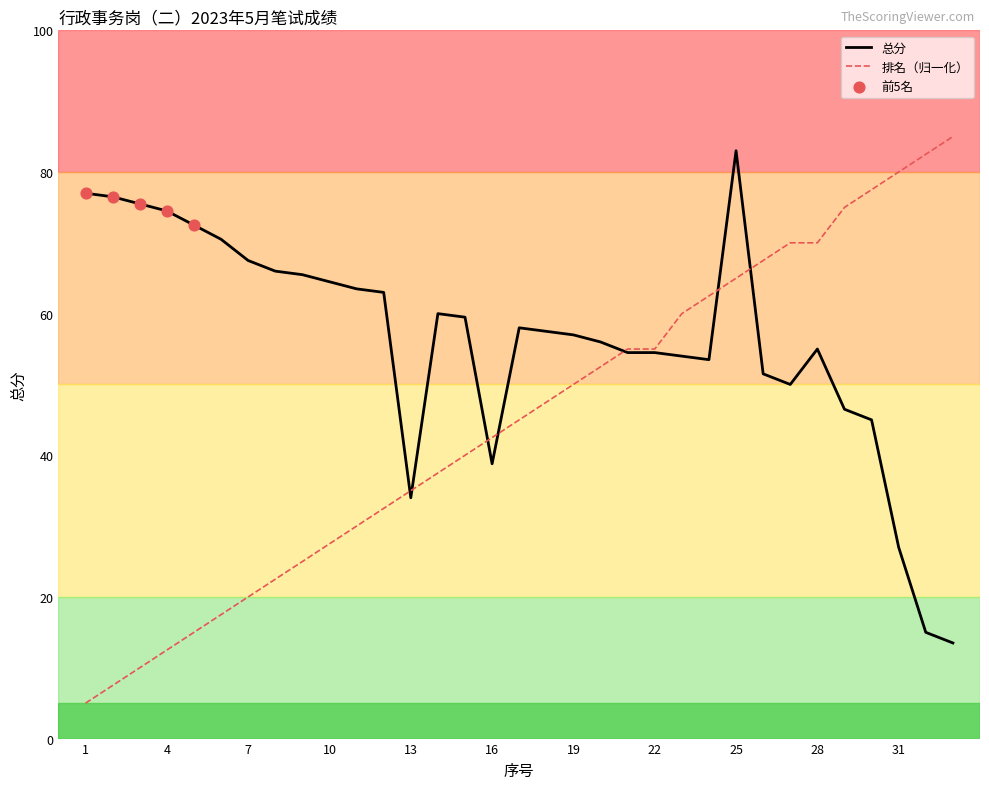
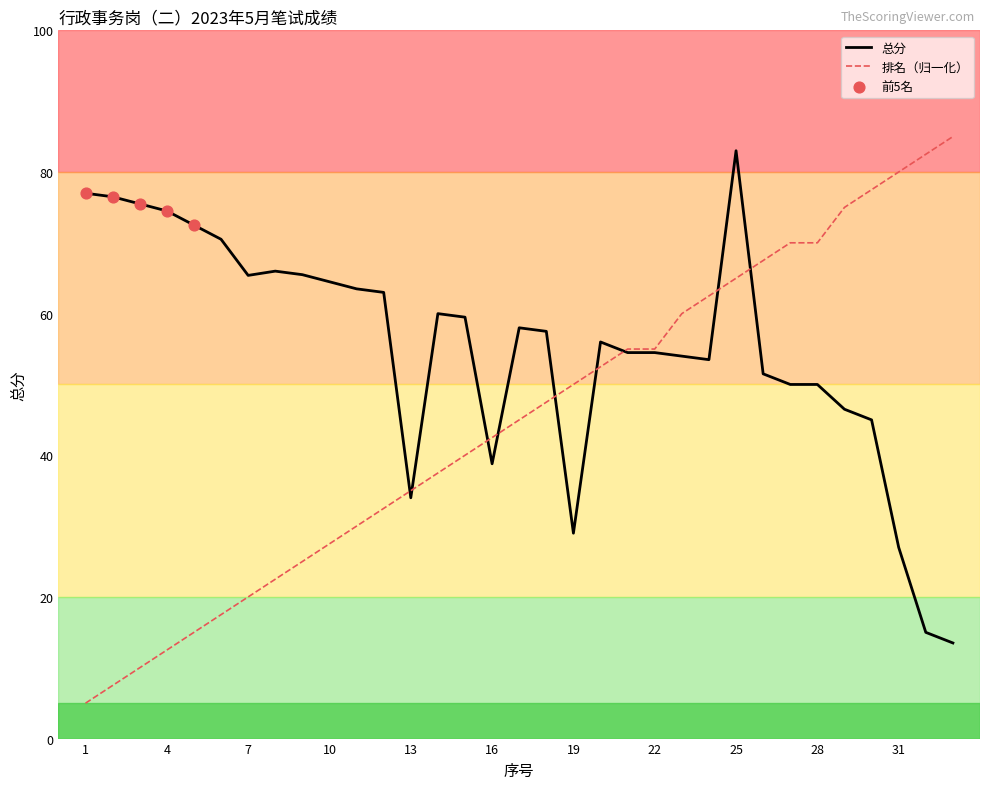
  {
    "总分": {
-     "7": 68,
+     "7": 65,
      "10": 65,
      "13": 34,
      "16": 39,
-     "19": 57,
+     "19": 29,
      "22": 55,
      "25": 83,
-     "28": 55,
+     "28": 50,
      "31": 27
    }
  }
